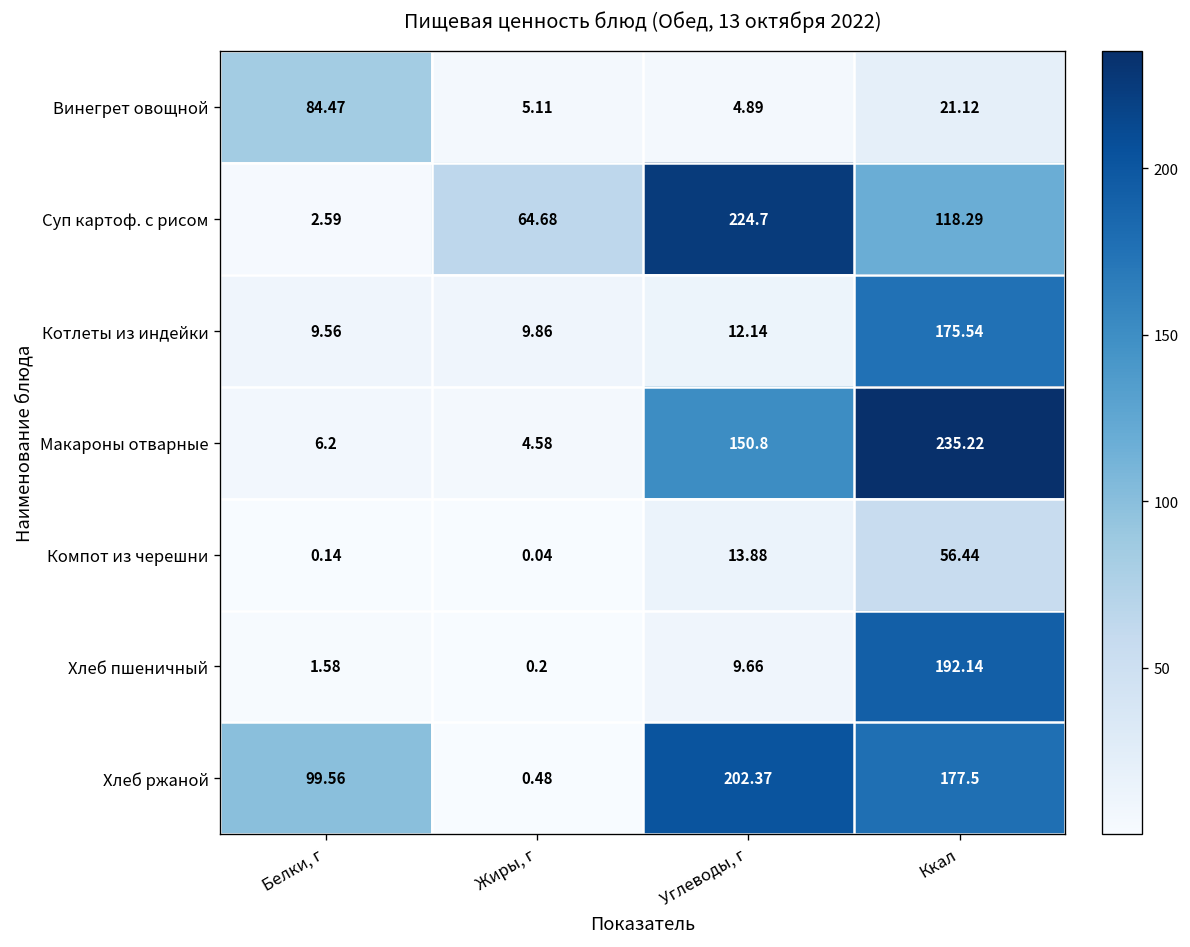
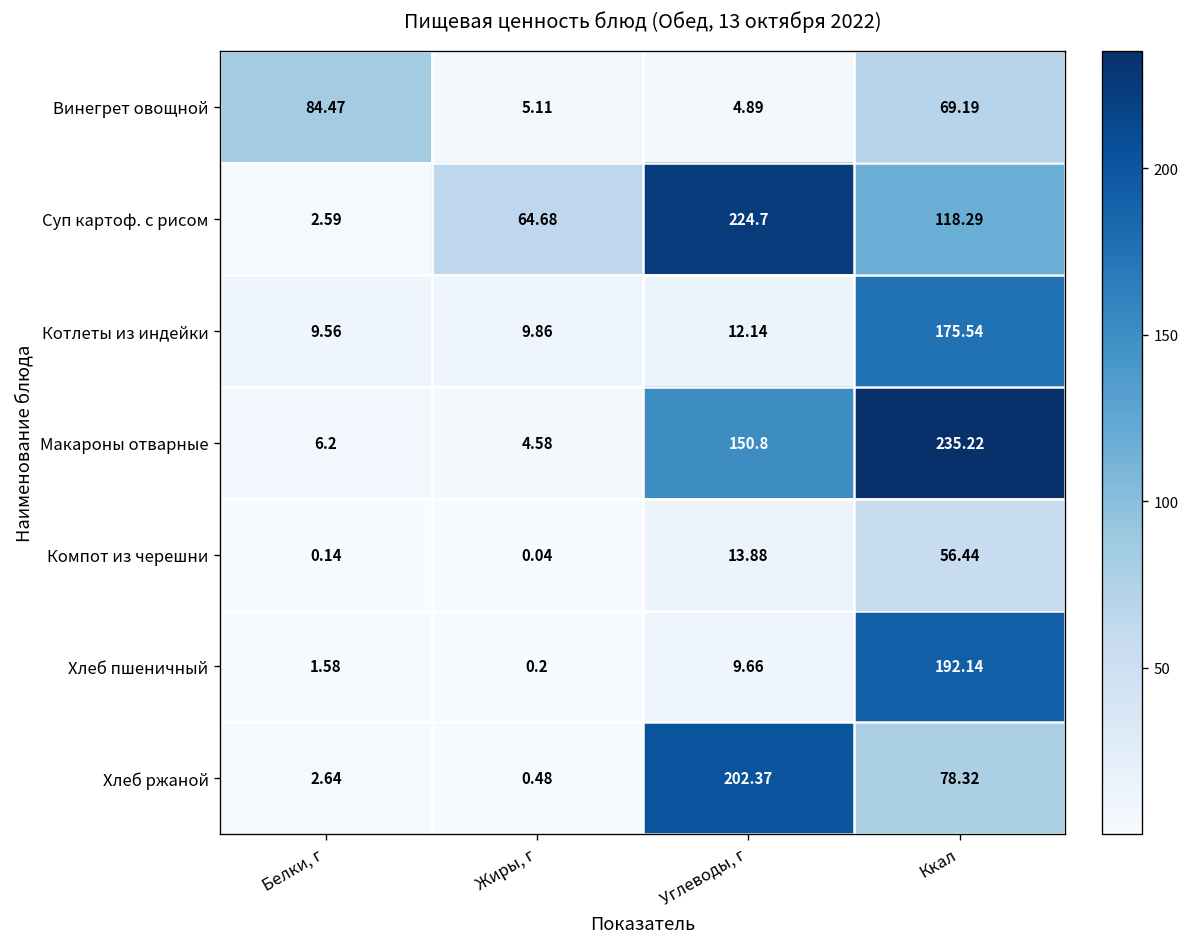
  {
    "Винегрет овощной": {
      "Белки, г": 84.47,
      "Жиры, г": 5.11,
      "Углеводы, г": 4.89,
-     "Ккал": 21.12
+     "Ккал": 69.19
    },
    "Суп картоф. с рисом": {
      "Белки, г": 2.59,
      "Жиры, г": 64.68,
      "Углеводы, г": 224.7,
      "Ккал": 118.29
    },
    "Котлеты из индейки": {
      "Белки, г": 9.56,
      "Жиры, г": 9.86,
      "Углеводы, г": 12.14,
      "Ккал": 175.54
    },
    "Макароны отварные": {
      "Белки, г": 6.2,
      "Жиры, г": 4.58,
      "Углеводы, г": 150.8,
      "Ккал": 235.22
    },
    "Компот из черешни": {
      "Белки, г": 0.14,
      "Жиры, г": 0.04,
      "Углеводы, г": 13.88,
      "Ккал": 56.44
    },
    "Хлеб пшеничный": {
      "Белки, г": 1.58,
      "Жиры, г": 0.2,
      "Углеводы, г": 9.66,
      "Ккал": 192.14
    },
    "Хлеб ржаной": {
-     "Белки, г": 99.56,
+     "Белки, г": 2.64,
      "Жиры, г": 0.48,
      "Углеводы, г": 202.37,
-     "Ккал": 177.5
+     "Ккал": 78.32
    }
  }
